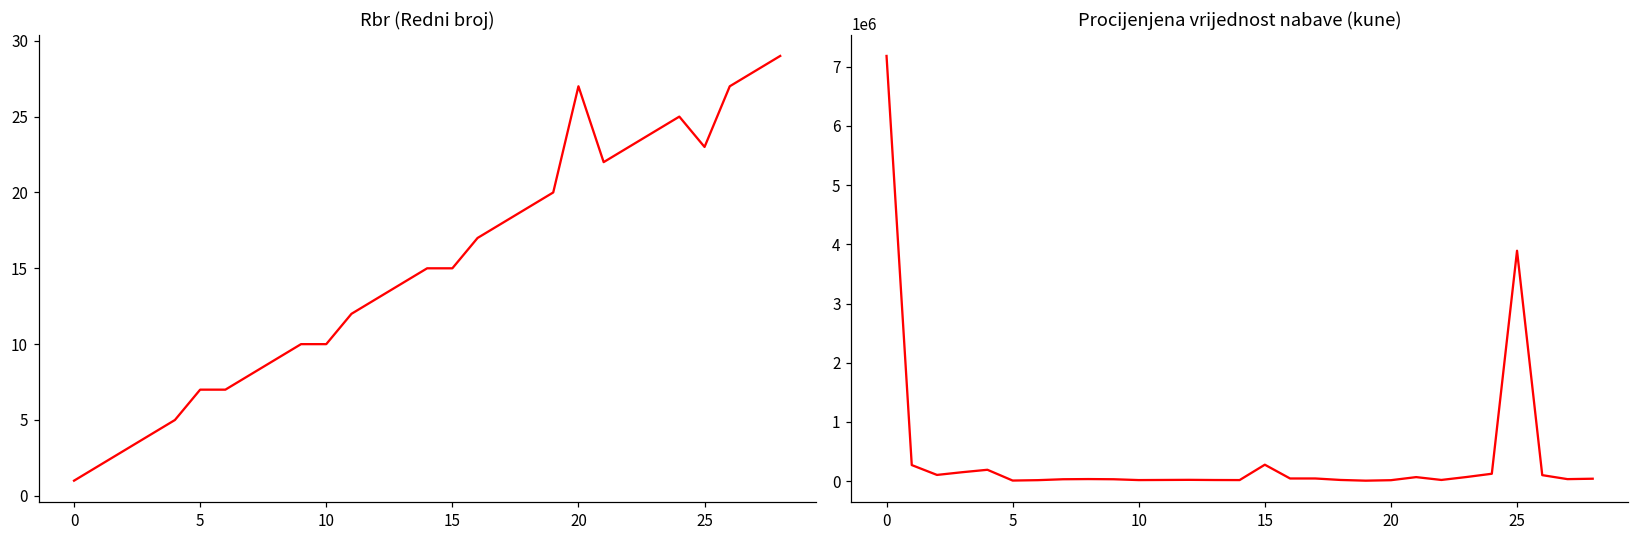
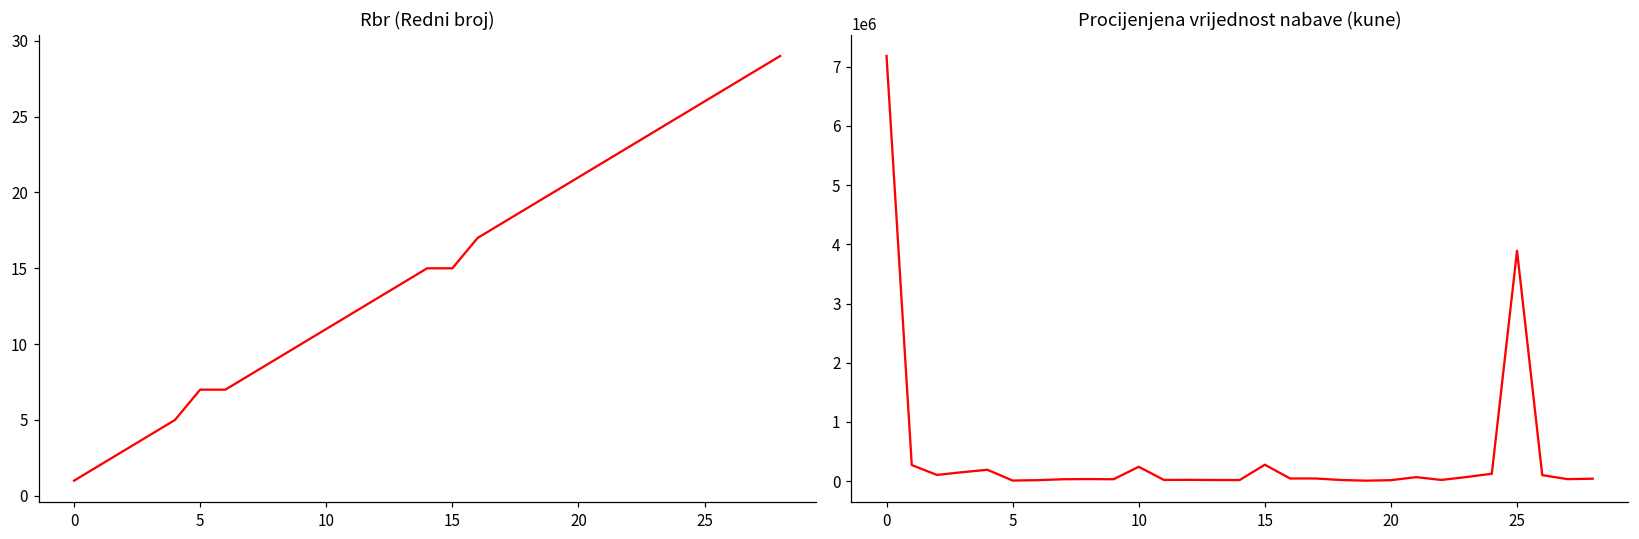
  {
    "Rbr (Redni broj)": {
      "0": 1,
      "5": 7,
-     "10": 10,
+     "10": 11,
      "15": 15,
-     "20": 27,
-     "25": 23
+     "20": 21,
+     "25": 26
    },
    "Procijenjena vrijednost nabave (kune)": {
      "0": 7200000,
      "5": 0,
-     "10": 0,
+     "10": 200000,
      "15": 300000,
      "20": 0,
      "25": 3900000
    }
  }
